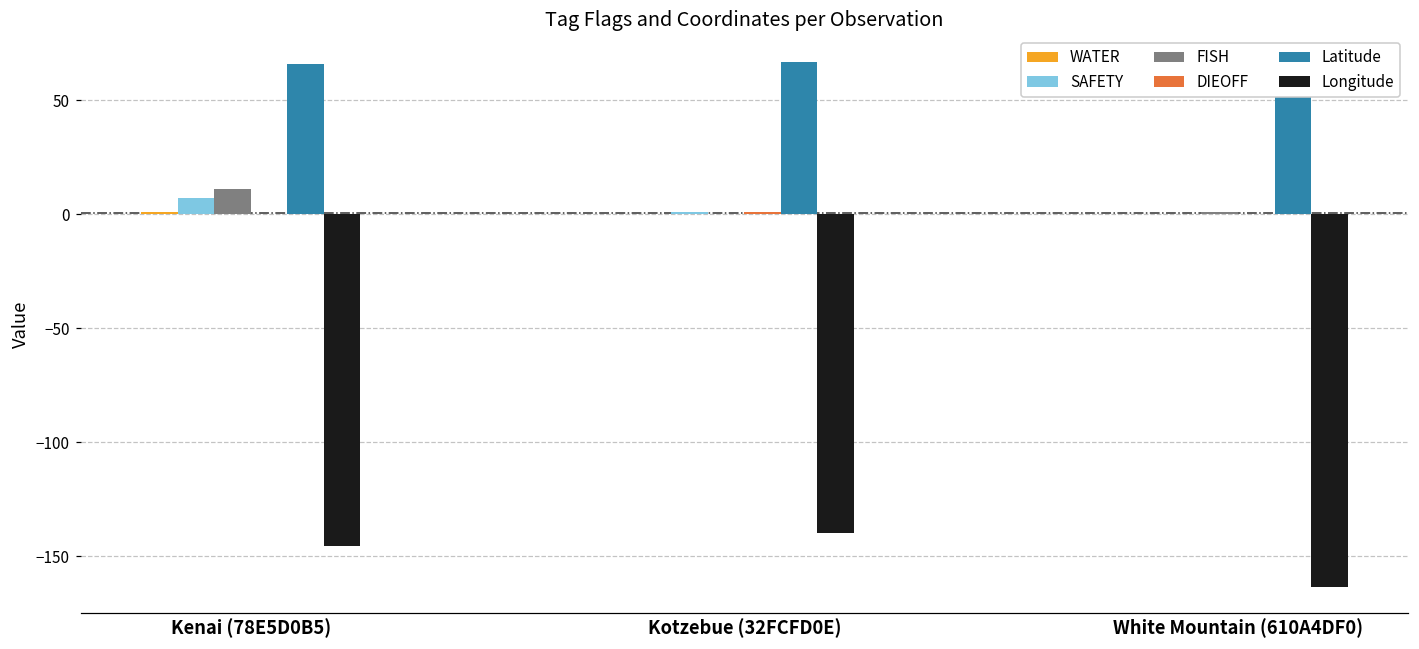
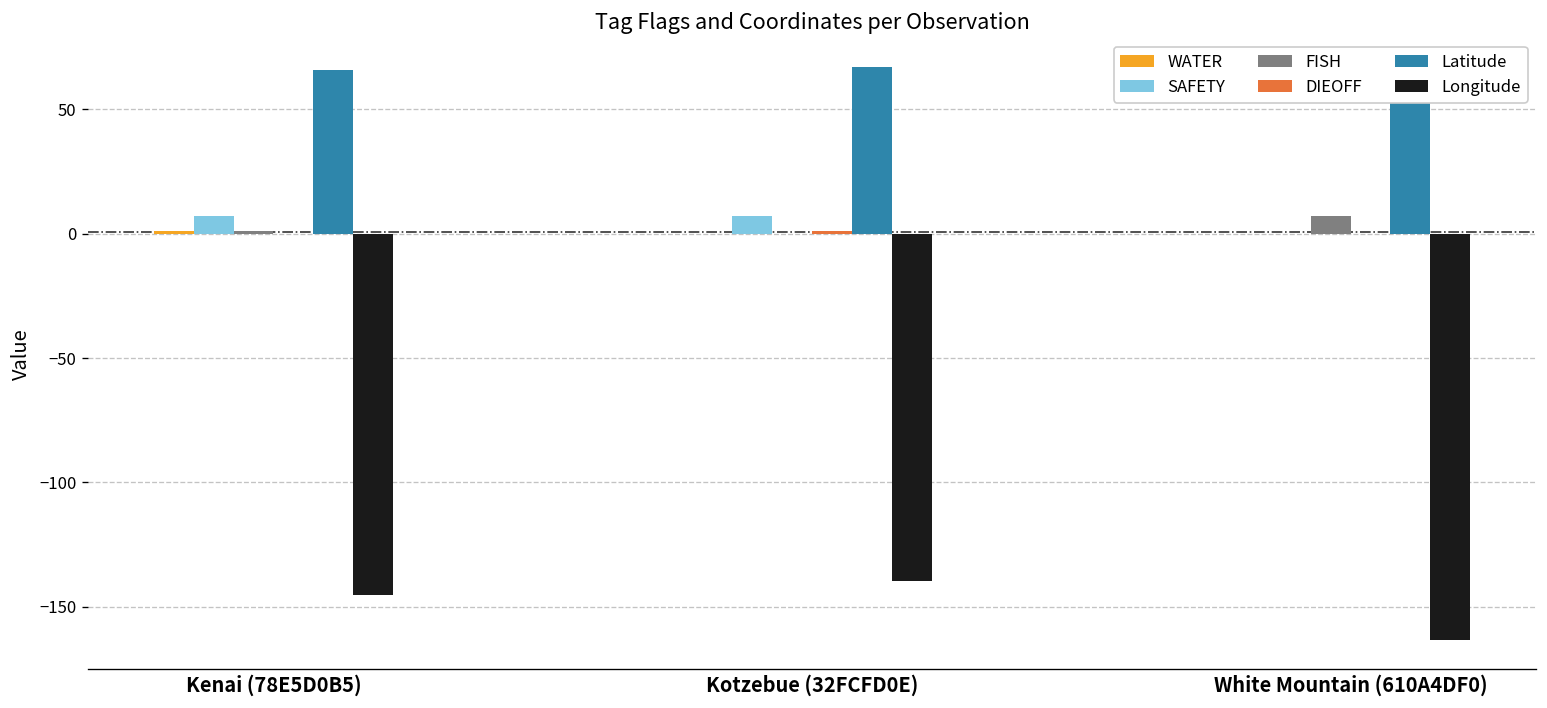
  {
    "SAFETY": {
      "Kenai (78E5D0B5)": 7,
-     "Kotzebue (32FCFD0E)": 1,
+     "Kotzebue (32FCFD0E)": 7,
      "White Mountain (610A4DF0)": 0
    },
    "FISH": {
-     "Kenai (78E5D0B5)": 11,
+     "Kenai (78E5D0B5)": 1,
      "Kotzebue (32FCFD0E)": 0,
-     "White Mountain (610A4DF0)": 1
+     "White Mountain (610A4DF0)": 7
    },
    "Latitude": {
      "Kenai (78E5D0B5)": 66,
      "Kotzebue (32FCFD0E)": 67
    },
    "Longitude": {
      "Kenai (78E5D0B5)": -146,
      "Kotzebue (32FCFD0E)": -140,
      "White Mountain (610A4DF0)": -163
    }
  }
